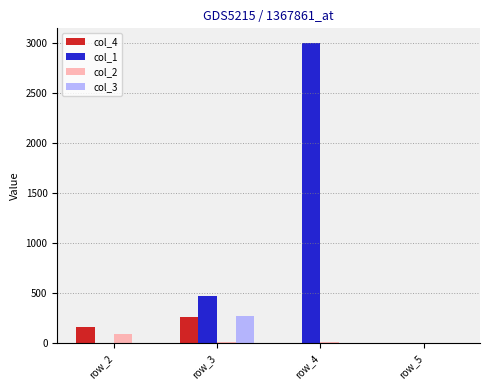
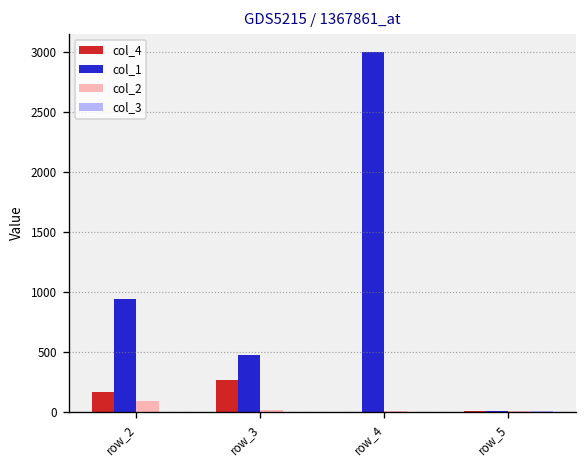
  {
    "col_4": {
      "row_2": 170,
      "row_3": 270
    },
    "col_1": {
-     "row_2": 0,
+     "row_2": 940,
      "row_3": 470,
      "row_4": 3000
    },
    "col_2": {
      "row_2": 90
    },
    "col_3": {
      "row_2": 0,
-     "row_3": 280
+     "row_3": 0
    }
  }
